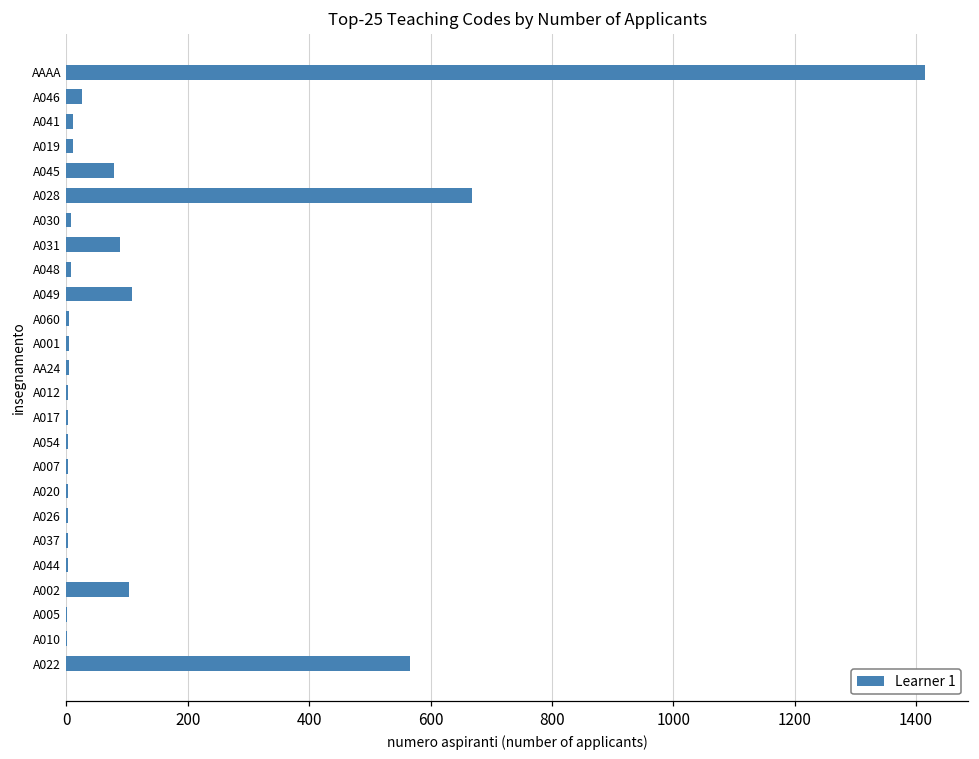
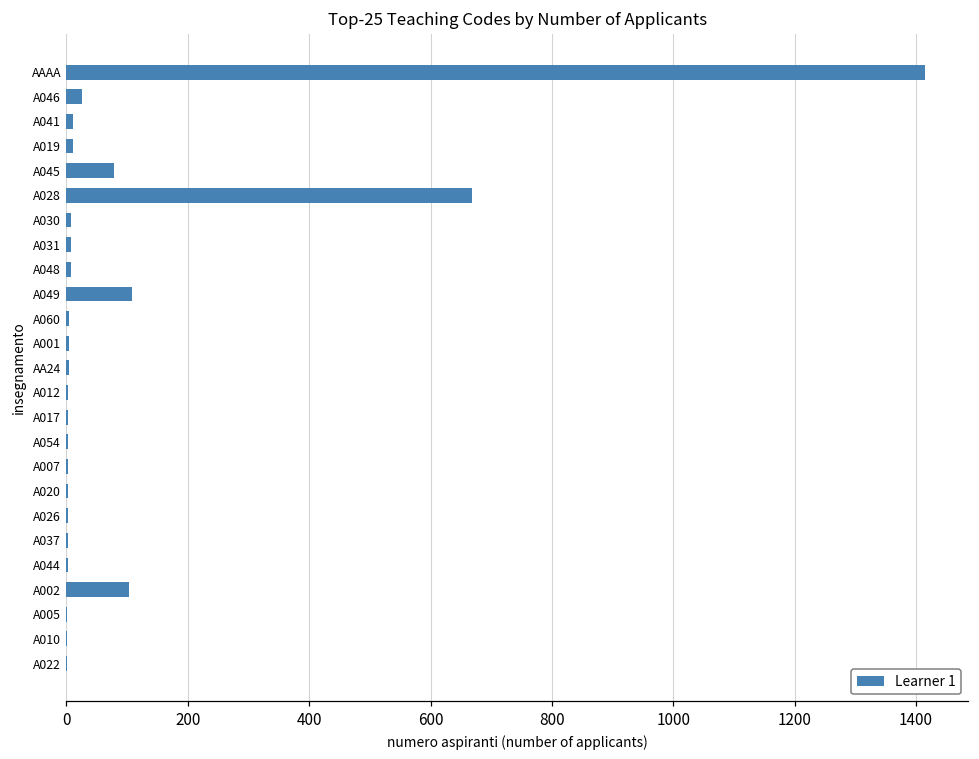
  {
    "AAAA": 1420,
    "A046": 30,
    "A041": 10,
    "A019": 10,
    "A045": 80,
    "A028": 670,
    "A030": 10,
-   "A031": 90,
+   "A031": 10,
    "A048": 10,
    "A049": 110,
    "A060": 10,
    "A002": 100,
-   "A022": 570
+   "A022": 0
  }
